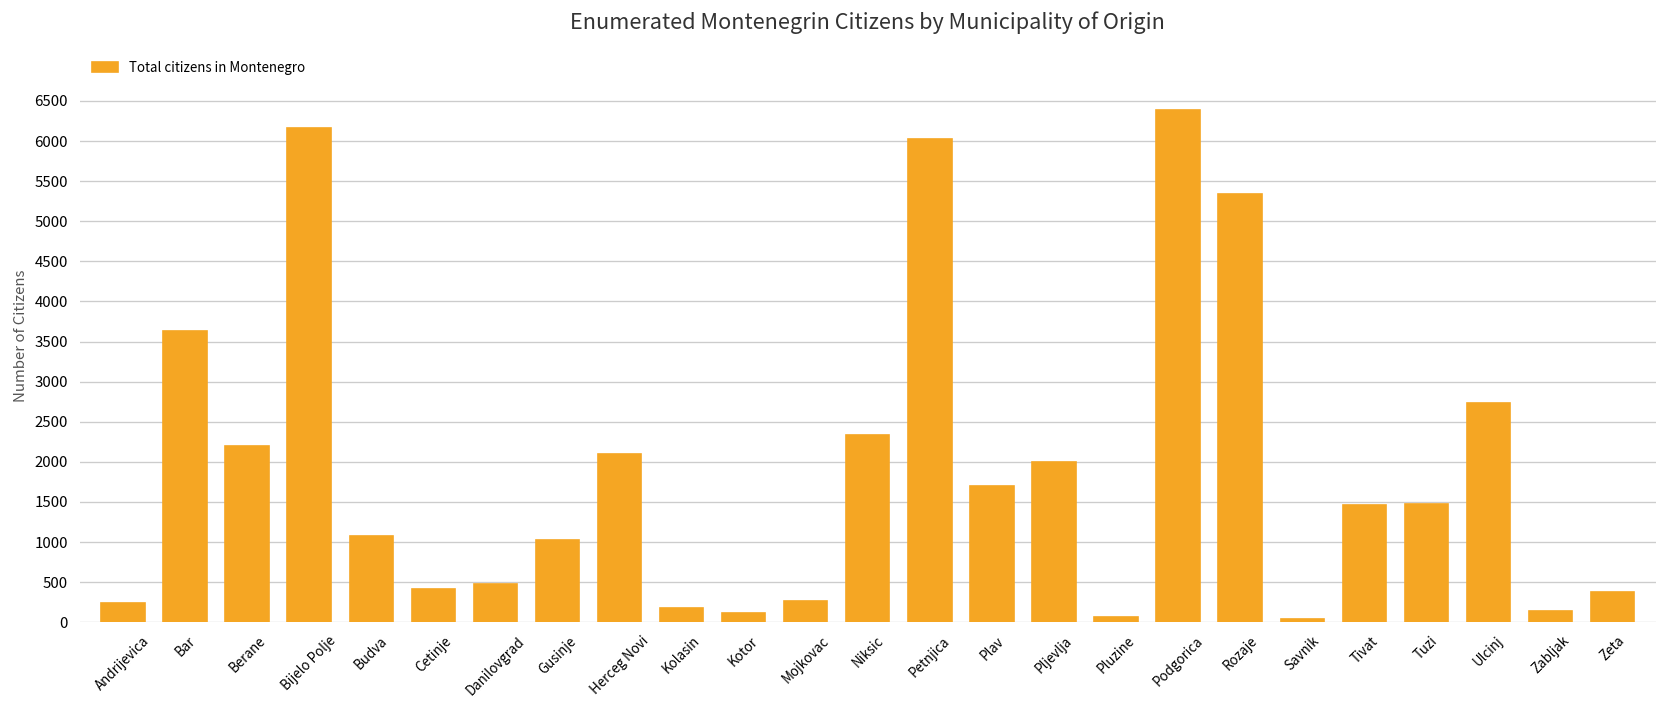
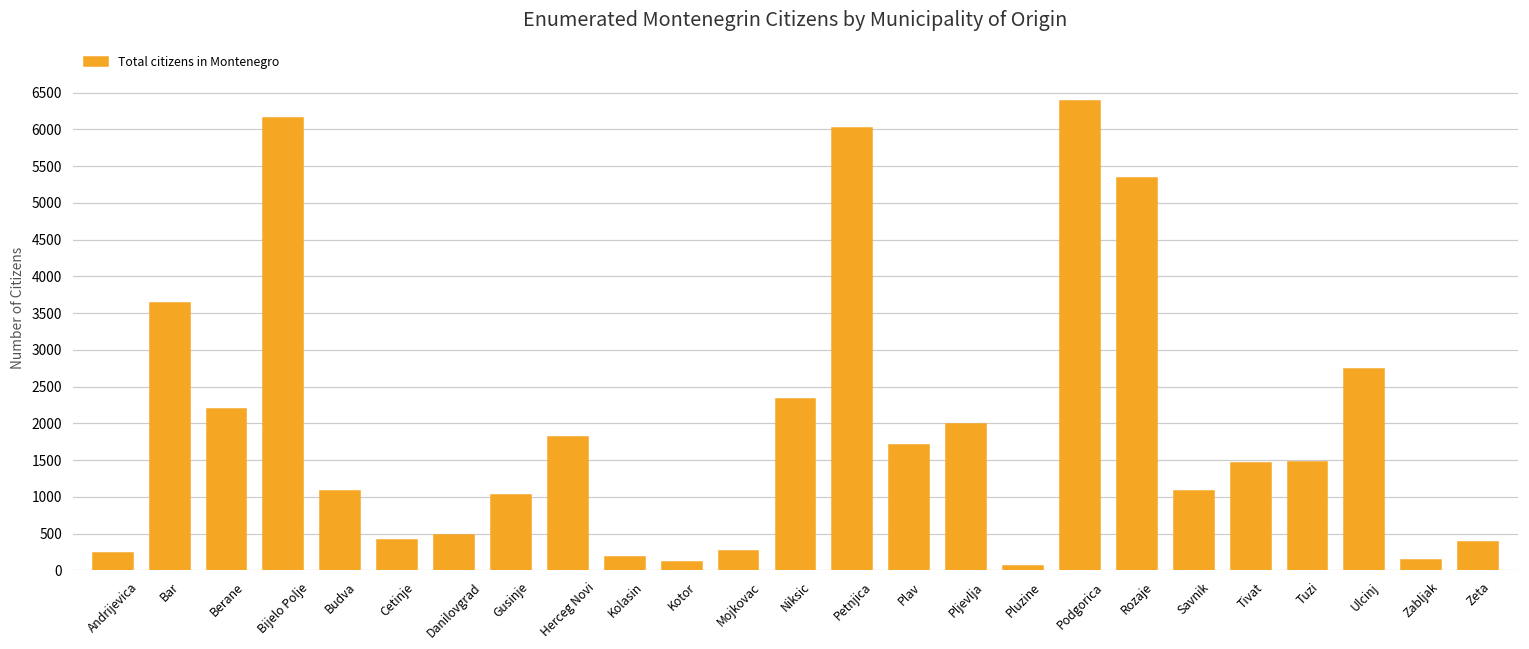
  {
    "Andrijevica": 200,
    "Bar": 3600,
    "Berane": 2200,
    "Bijelo Polje": 6200,
    "Budva": 1100,
    "Cetinje": 400,
    "Danilovgrad": 500,
    "Gusinje": 1000,
-   "Herceg Novi": 2100,
+   "Herceg Novi": 1800,
    "Kolasin": 200,
    "Kotor": 100,
    "Mojkovac": 300,
    "Niksic": 2300,
    "Petnjica": 6000,
    "Plav": 1700,
    "Pljevlja": 2000,
    "Pluzine": 100,
    "Podgorica": 6400,
    "Rozaje": 5300,
-   "Savnik": 0,
+   "Savnik": 1100,
    "Tivat": 1500,
    "Tuzi": 1500,
    "Ulcinj": 2700,
    "Zabljak": 100,
    "Zeta": 400
  }
